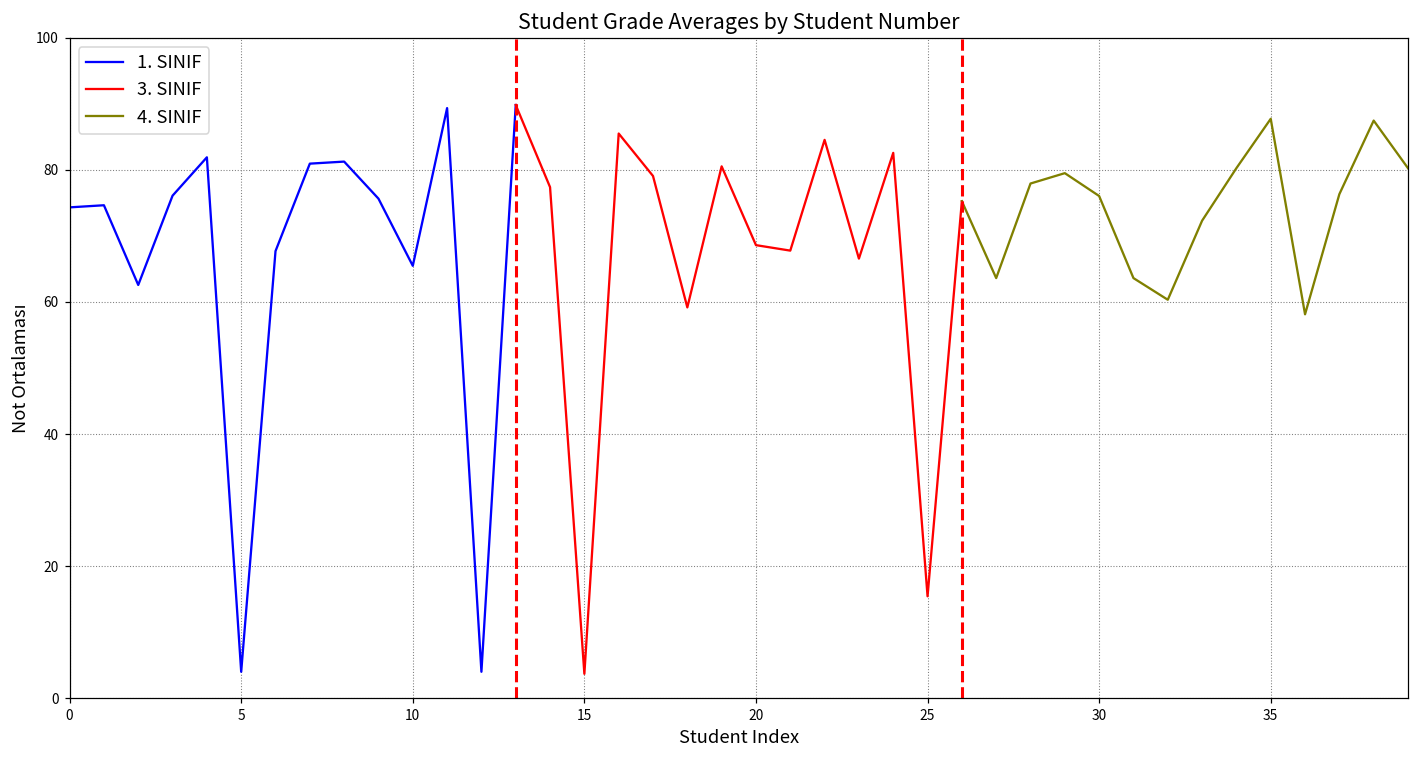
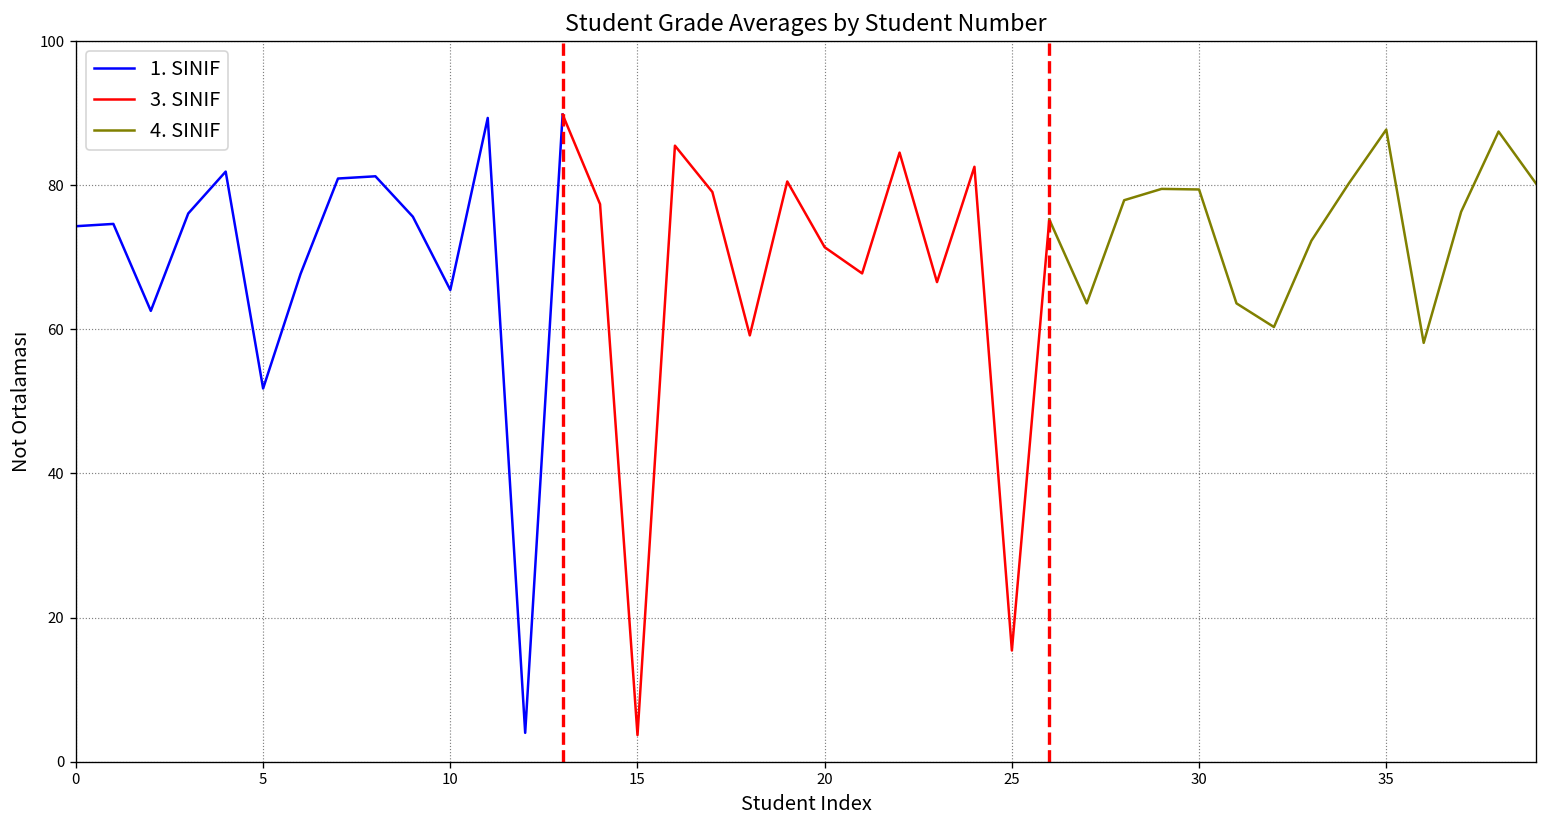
  {
    "1. SINIF": {
      "0": 74,
-     "5": 4,
+     "5": 52,
      "10": 65
    },
    "3. SINIF": {
      "15": 4,
-     "20": 69,
+     "20": 71,
      "25": 15
    },
    "4. SINIF": {
-     "30": 76,
+     "30": 79,
      "35": 88
    }
  }
